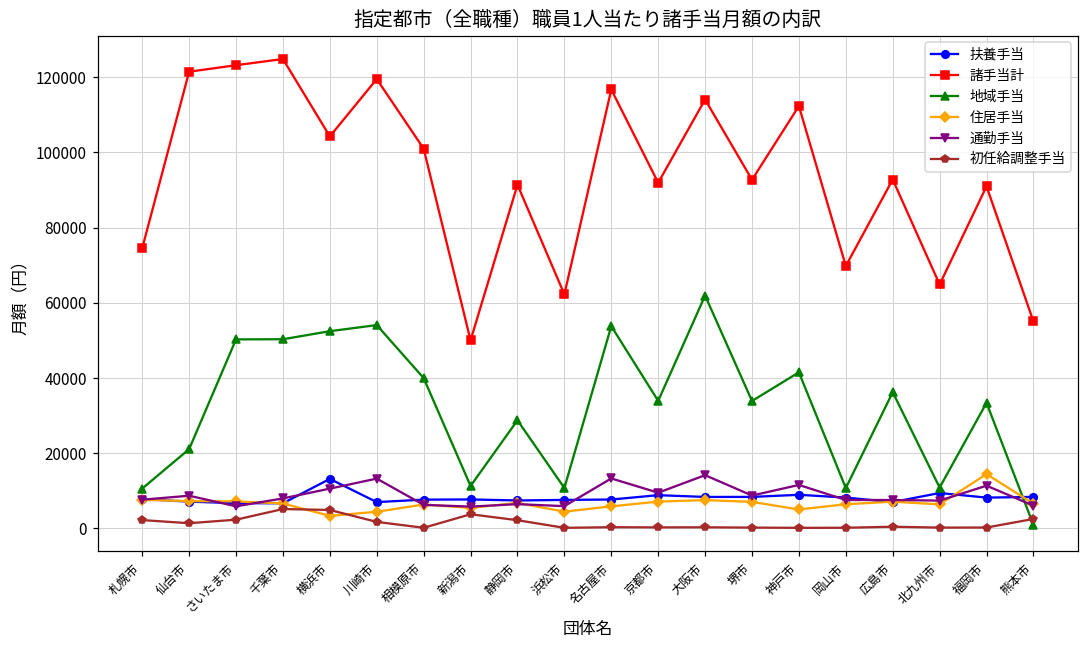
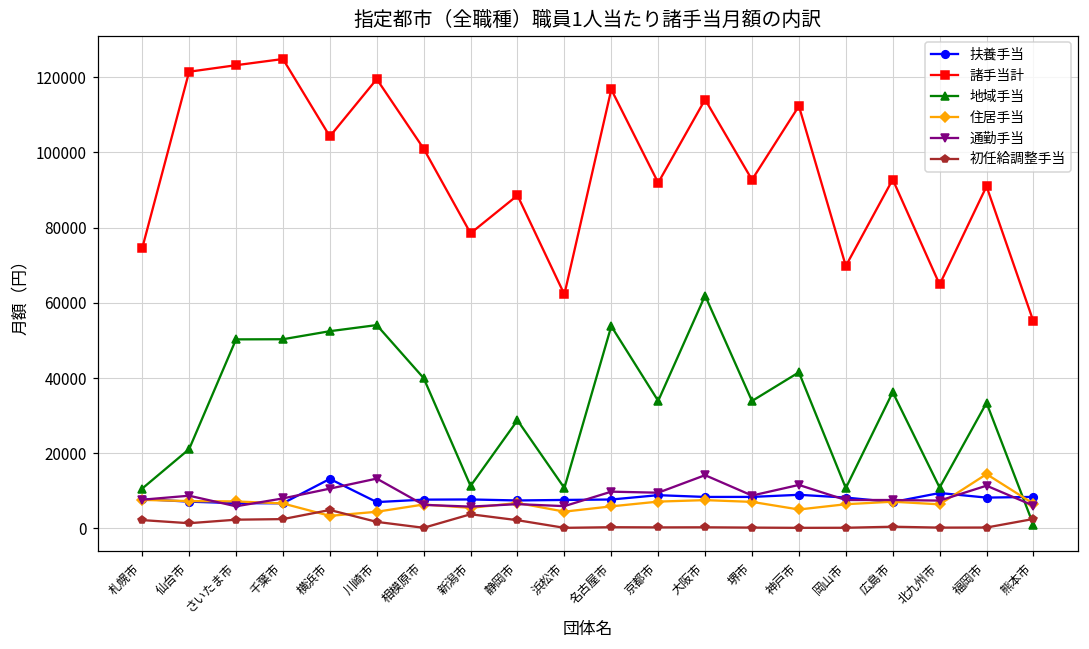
  {
    "扶養手当": {
      "横浜市": 13000,
      "川崎市": 7000,
      "相模原市": 8000,
      "新潟市": 8000,
      "浜松市": 8000,
      "名古屋市": 8000,
      "大阪市": 8000,
      "神戸市": 9000,
      "北九州市": 9000,
      "福岡市": 8000,
      "熊本市": 8000
    },
    "諸手当計": {
      "札幌市": 75000,
      "仙台市": 121000,
      "さいたま市": 123000,
      "千葉市": 125000,
      "横浜市": 104000,
      "川崎市": 119000,
      "相模原市": 101000,
-     "新潟市": 50000,
-     "静岡市": 91000,
+     "新潟市": 78000,
+     "静岡市": 89000,
      "浜松市": 62000,
      "名古屋市": 117000,
      "京都市": 92000,
      "大阪市": 114000,
      "堺市": 93000,
      "神戸市": 112000,
      "岡山市": 70000,
      "広島市": 93000,
      "北九州市": 65000,
      "福岡市": 91000,
      "熊本市": 55000
    },
    "地域手当": {
      "札幌市": 11000,
      "仙台市": 21000,
      "さいたま市": 50000,
      "千葉市": 50000,
      "横浜市": 52000,
      "川崎市": 54000,
      "相模原市": 40000,
      "新潟市": 11000,
      "静岡市": 29000,
      "浜松市": 11000,
      "名古屋市": 54000,
      "京都市": 34000,
      "大阪市": 62000,
      "堺市": 34000,
      "神戸市": 42000,
      "岡山市": 11000,
      "広島市": 36000,
      "北九州市": 11000,
      "福岡市": 33000,
      "熊本市": 1000
    },
    "住居手当": {
      "横浜市": 3000,
      "川崎市": 4000,
      "浜松市": 4000,
      "名古屋市": 6000,
      "京都市": 7000,
      "大阪市": 8000,
      "堺市": 7000,
      "神戸市": 5000,
      "岡山市": 6000,
      "北九州市": 6000,
      "福岡市": 14000
    },
    "通勤手当": {
      "仙台市": 9000,
      "さいたま市": 6000,
      "千葉市": 8000,
      "横浜市": 11000,
      "川崎市": 13000,
      "浜松市": 6000,
-     "名古屋市": 13000,
+     "名古屋市": 10000,
      "大阪市": 14000,
      "神戸市": 12000,
      "北九州市": 7000,
      "福岡市": 11000
    },
    "初任給調整手当": {
      "札幌市": 2000,
      "仙台市": 1000,
      "さいたま市": 2000,
-     "千葉市": 5000,
+     "千葉市": 2000,
      "横浜市": 5000,
      "川崎市": 2000,
      "相模原市": 0,
      "新潟市": 4000,
      "静岡市": 2000,
      "浜松市": 0,
      "名古屋市": 0,
      "京都市": 0,
      "大阪市": 0,
      "堺市": 0,
      "神戸市": 0,
      "岡山市": 0,
      "広島市": 0,
      "北九州市": 0,
      "福岡市": 0,
      "熊本市": 3000
    }
  }
